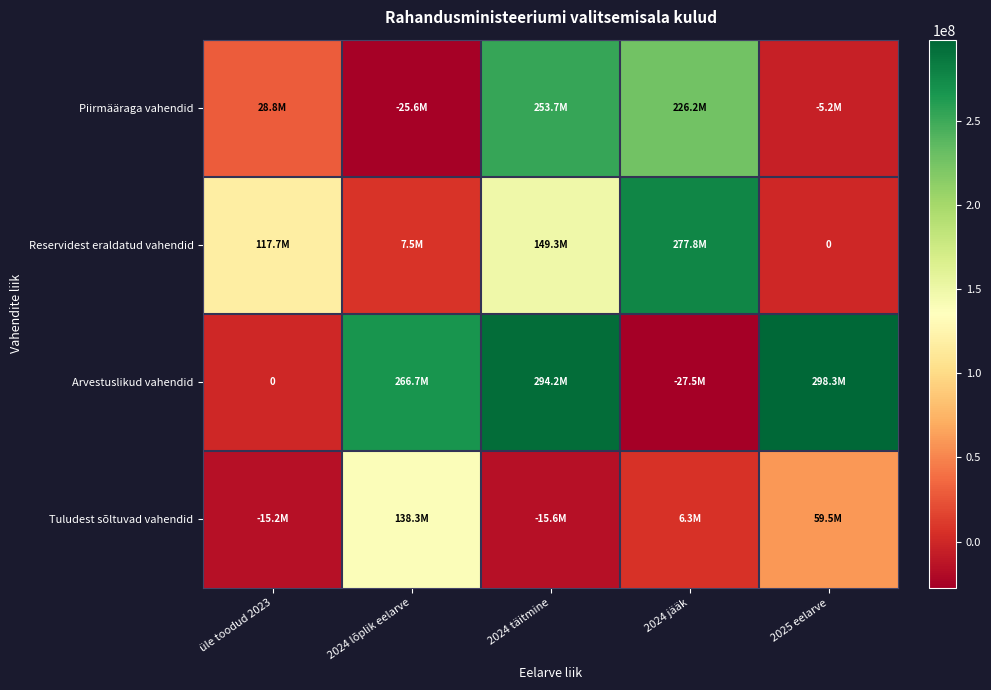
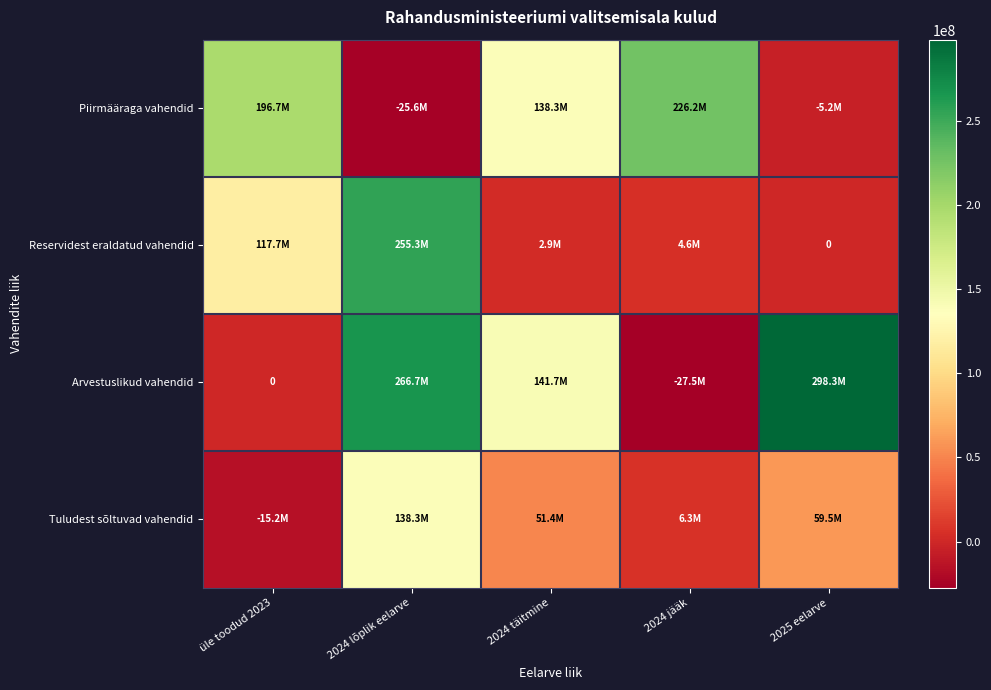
  {
    "Piirmääraga vahendid": {
-     "üle toodud 2023": "28.8M",
+     "üle toodud 2023": "196.7M",
      "2024 lõplik eelarve": "-25.6M",
-     "2024 täitmine": "253.7M",
+     "2024 täitmine": "138.3M",
      "2024 jääk": "226.2M",
      "2025 eelarve": "-5.2M"
    },
    "Reservidest eraldatud vahendid": {
      "üle toodud 2023": "117.7M",
-     "2024 lõplik eelarve": "7.5M",
-     "2024 täitmine": "149.3M",
-     "2024 jääk": "277.8M",
+     "2024 lõplik eelarve": "255.3M",
+     "2024 täitmine": "2.9M",
+     "2024 jääk": "4.6M",
      "2025 eelarve": "0"
    },
    "Arvestuslikud vahendid": {
      "üle toodud 2023": "0",
      "2024 lõplik eelarve": "266.7M",
-     "2024 täitmine": "294.2M",
+     "2024 täitmine": "141.7M",
      "2024 jääk": "-27.5M",
      "2025 eelarve": "298.3M"
    },
    "Tuludest sõltuvad vahendid": {
      "üle toodud 2023": "-15.2M",
      "2024 lõplik eelarve": "138.3M",
-     "2024 täitmine": "-15.6M",
+     "2024 täitmine": "51.4M",
      "2024 jääk": "6.3M",
      "2025 eelarve": "59.5M"
    }
  }
